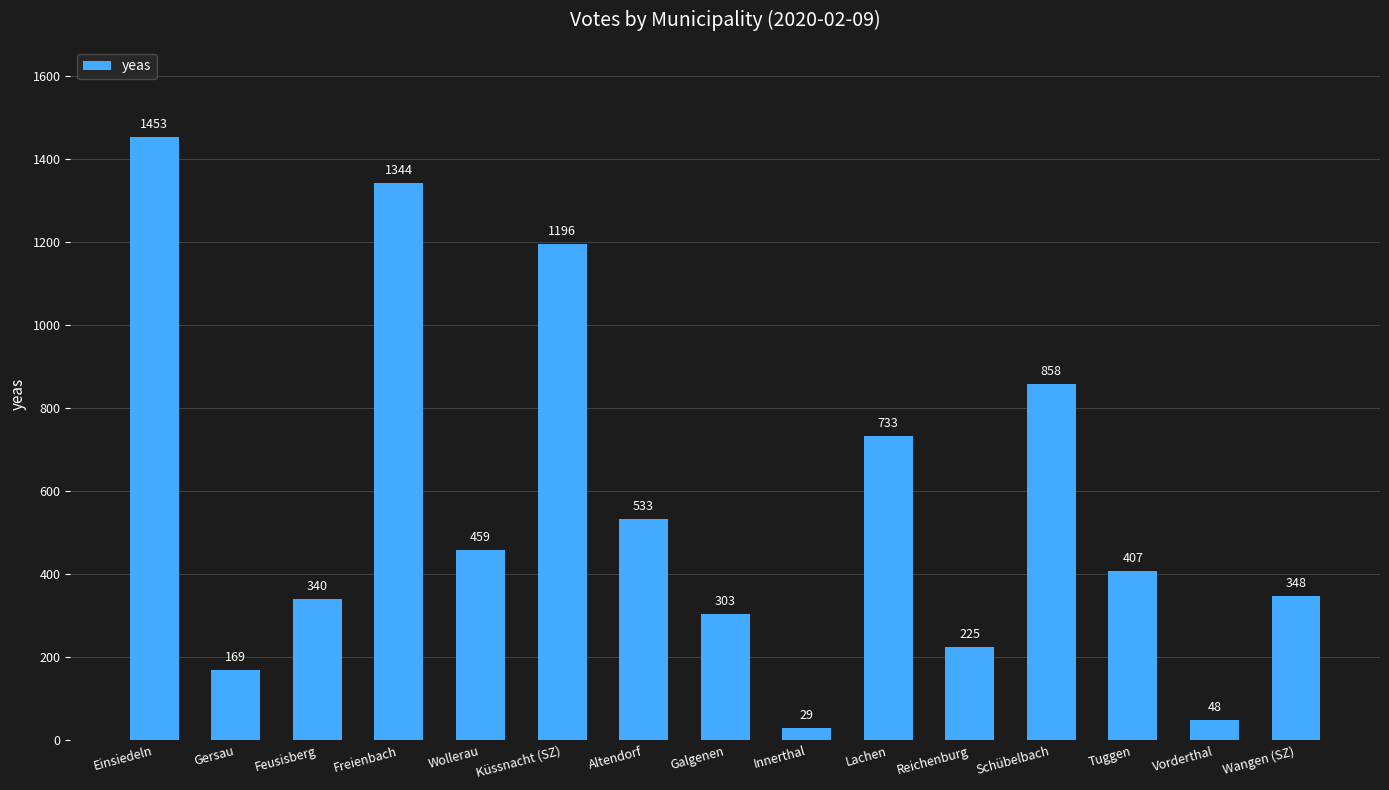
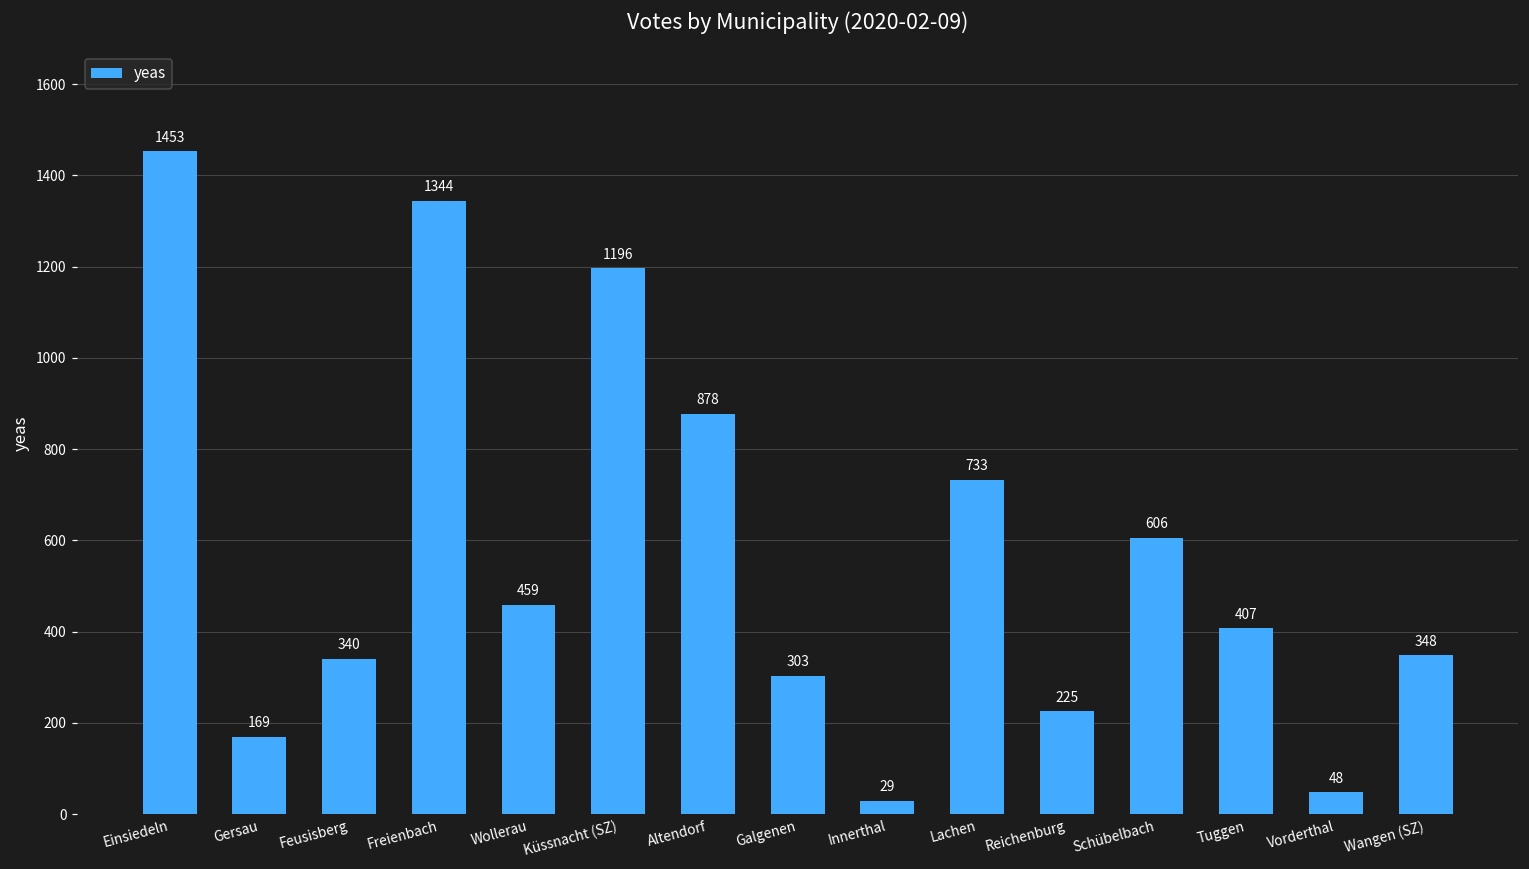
  {
    "Einsiedeln": 1453,
    "Gersau": 169,
    "Feusisberg": 340,
    "Freienbach": 1344,
    "Wollerau": 459,
    "Küssnacht (SZ)": 1196,
-   "Altendorf": 533,
+   "Altendorf": 878,
    "Galgenen": 303,
    "Innerthal": 29,
    "Lachen": 733,
    "Reichenburg": 225,
-   "Schübelbach": 858,
+   "Schübelbach": 606,
    "Tuggen": 407,
    "Vorderthal": 48,
    "Wangen (SZ)": 348
  }
